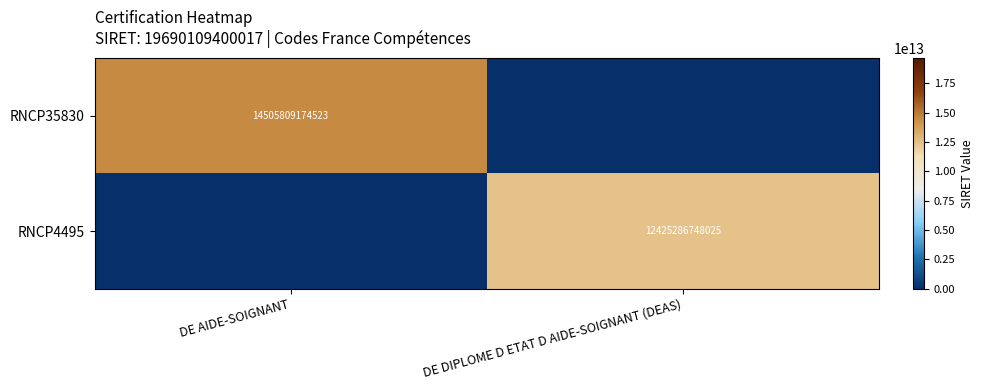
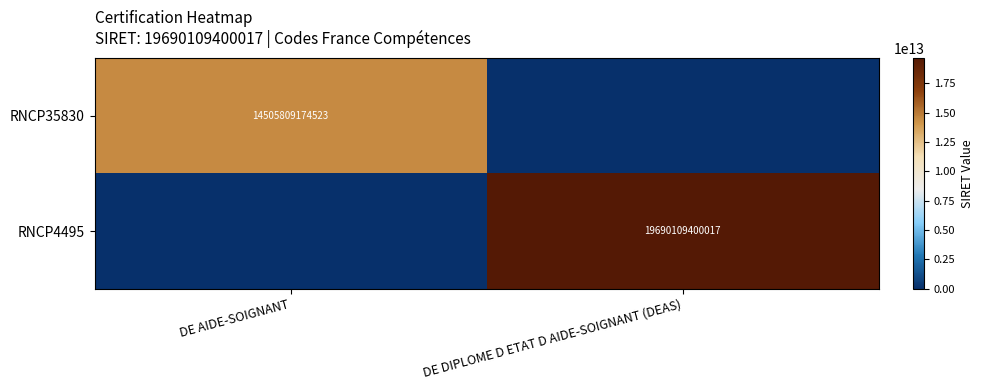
  {
    "RNCP35830": {
      "DE AIDE-SOIGNANT": 14505809174523
    },
    "RNCP4495": {
-     "DE DIPLOME D ETAT D AIDE-SOIGNANT (DEAS)": 12425286748025
+     "DE DIPLOME D ETAT D AIDE-SOIGNANT (DEAS)": 19690109400017
    }
  }
